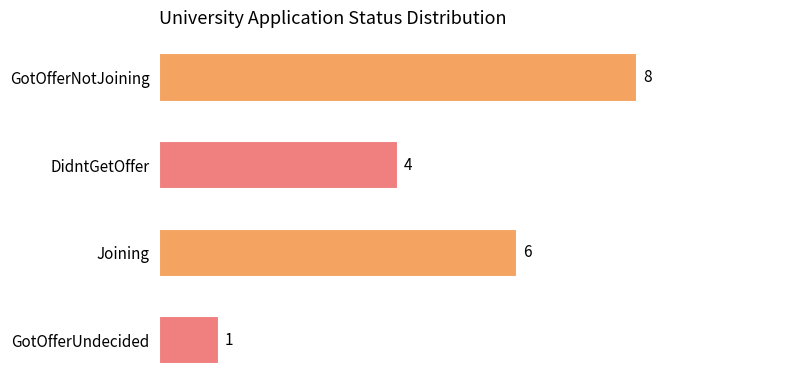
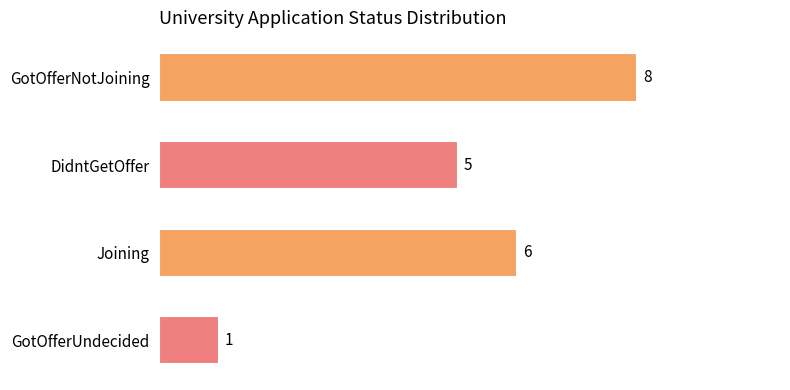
  {
    "GotOfferNotJoining": 8,
-   "DidntGetOffer": 4,
+   "DidntGetOffer": 5,
    "Joining": 6,
    "GotOfferUndecided": 1
  }
